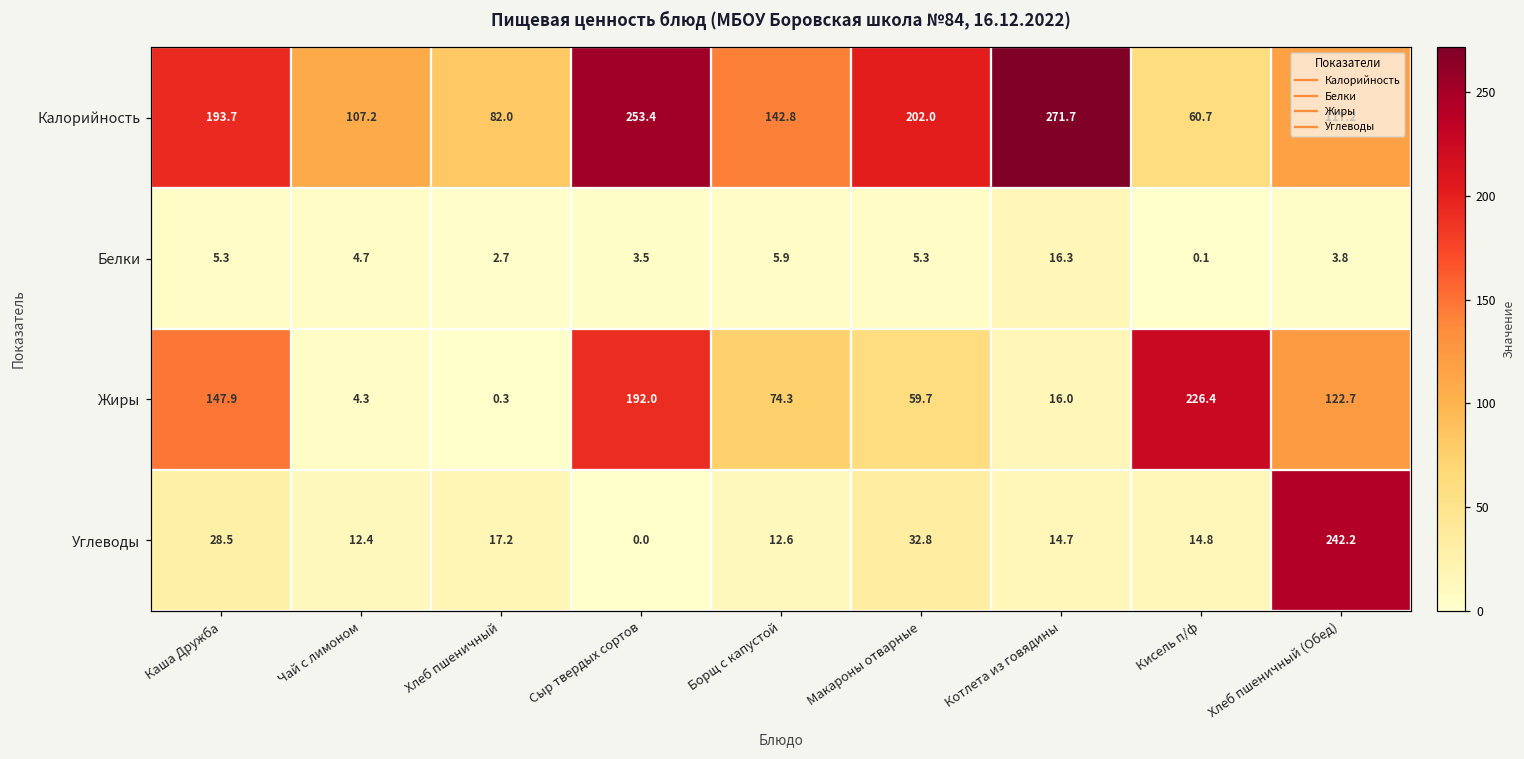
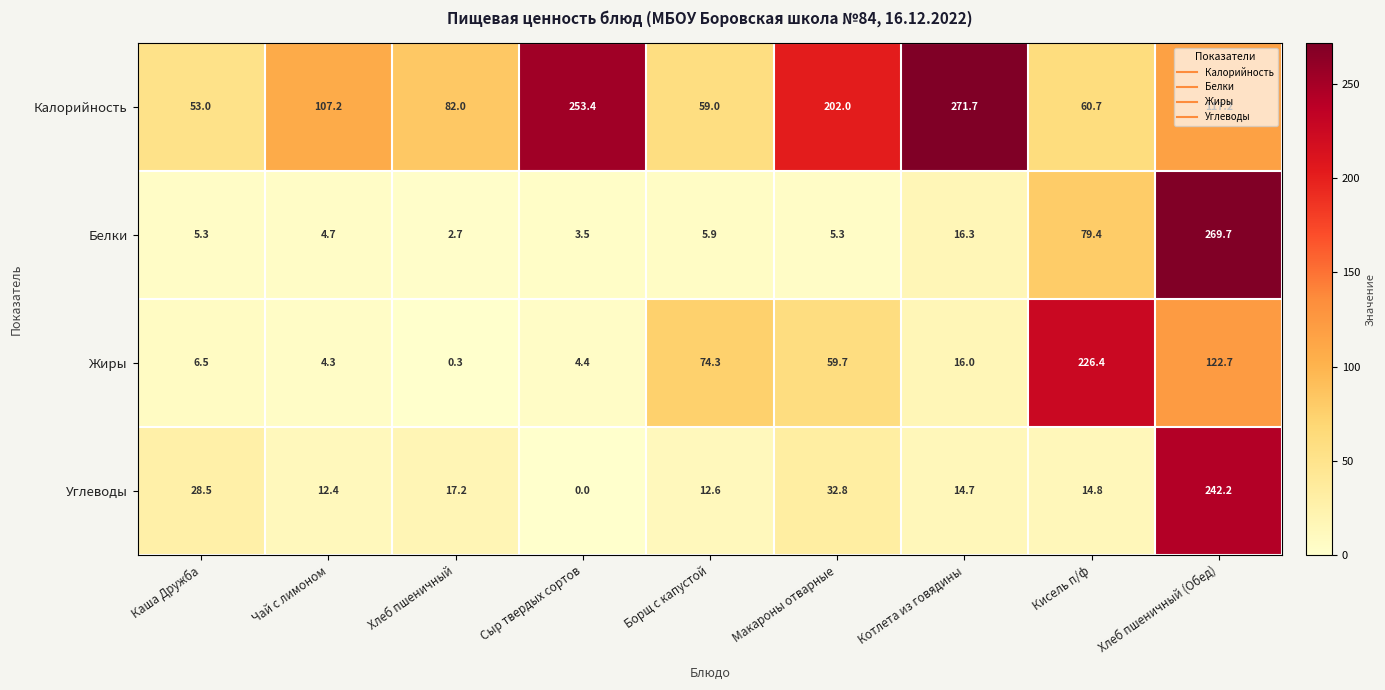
  {
    "Калорийность": {
-     "Каша Дружба": 193.7,
+     "Каша Дружба": 53.0,
      "Чай с лимоном": 107.2,
      "Хлеб пшеничный": 82.0,
      "Сыр твердых сортов": 253.4,
-     "Борщ с капустой": 142.8,
+     "Борщ с капустой": 59.0,
      "Макароны отварные": 202.0,
      "Котлета из говядины": 271.7,
      "Кисель п/ф": 60.7
    },
    "Белки": {
      "Каша Дружба": 5.3,
      "Чай с лимоном": 4.7,
      "Хлеб пшеничный": 2.7,
      "Сыр твердых сортов": 3.5,
      "Борщ с капустой": 5.9,
      "Макароны отварные": 5.3,
      "Котлета из говядины": 16.3,
-     "Кисель п/ф": 0.1,
-     "Хлеб пшеничный (Обед)": 3.8
+     "Кисель п/ф": 79.4,
+     "Хлеб пшеничный (Обед)": 269.7
    },
    "Жиры": {
-     "Каша Дружба": 147.9,
+     "Каша Дружба": 6.5,
      "Чай с лимоном": 4.3,
      "Хлеб пшеничный": 0.3,
-     "Сыр твердых сортов": 192.0,
+     "Сыр твердых сортов": 4.4,
      "Борщ с капустой": 74.3,
      "Макароны отварные": 59.7,
      "Котлета из говядины": 16.0,
      "Кисель п/ф": 226.4,
      "Хлеб пшеничный (Обед)": 122.7
    },
    "Углеводы": {
      "Каша Дружба": 28.5,
      "Чай с лимоном": 12.4,
      "Хлеб пшеничный": 17.2,
      "Сыр твердых сортов": 0.0,
      "Борщ с капустой": 12.6,
      "Макароны отварные": 32.8,
      "Котлета из говядины": 14.7,
      "Кисель п/ф": 14.8,
      "Хлеб пшеничный (Обед)": 242.2
    }
  }
